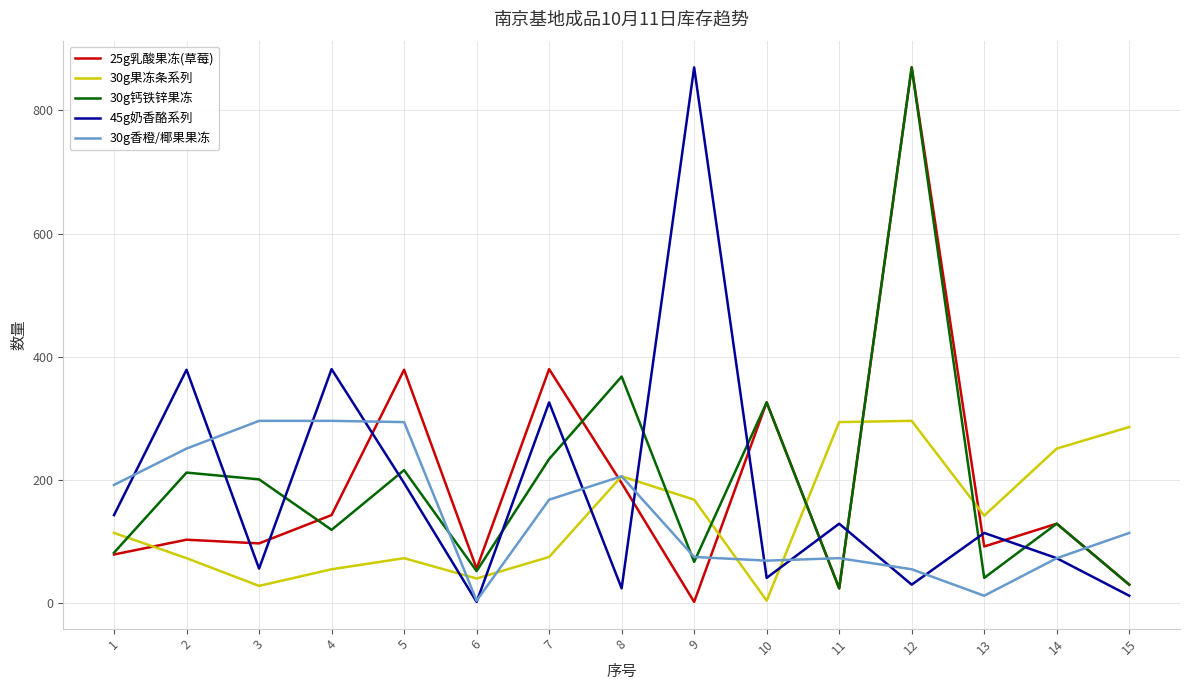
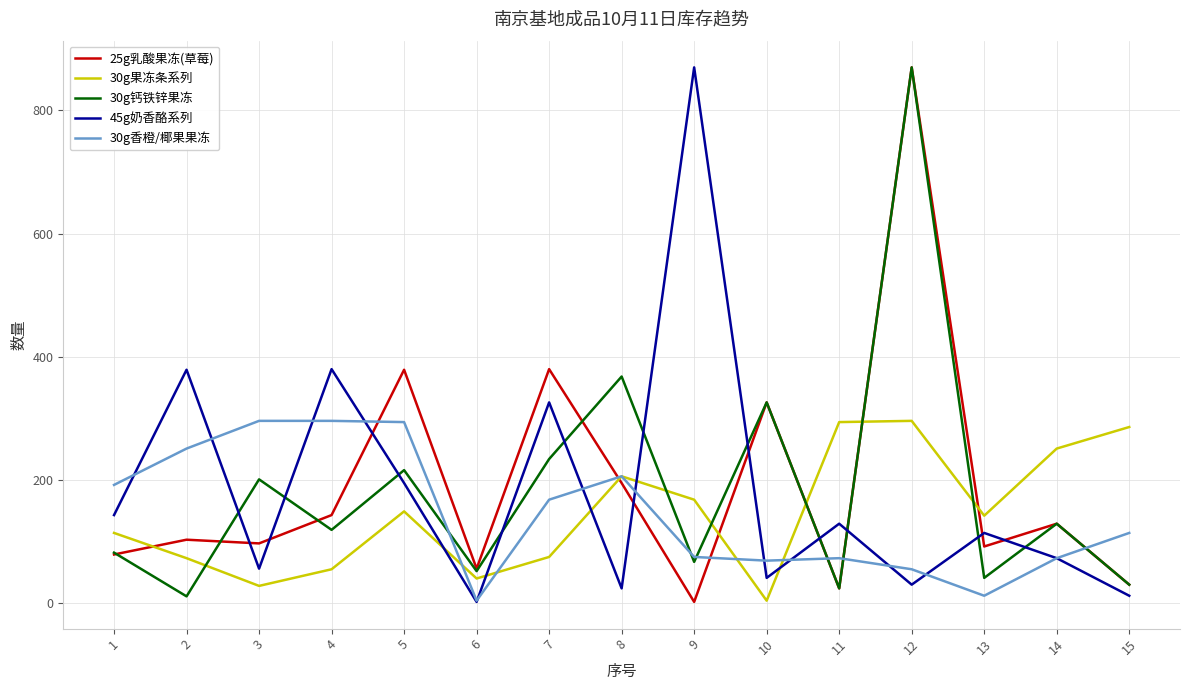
  {
    "25g乳酸果冻(草莓)": {
      "2": 100,
      "3": 100,
      "4": 140,
      "5": 380,
      "7": 380,
      "8": 200,
      "9": 0,
      "13": 90
    },
    "30g果冻条系列": {
      "1": 110,
      "2": 70,
      "3": 30,
      "4": 60,
-     "5": 70,
+     "5": 150,
      "6": 40,
      "7": 80,
      "9": 170,
      "10": 0,
      "11": 290,
      "12": 300,
      "13": 140,
      "14": 250,
      "15": 290
    },
    "30g钙铁锌果冻": {
-     "2": 210,
+     "2": 10,
      "3": 200,
      "4": 120,
      "5": 220,
      "7": 230,
      "8": 370,
      "9": 70,
      "13": 40
    },
    "45g奶香酪系列": {
      "1": 140,
      "2": 380,
      "3": 60,
      "4": 380,
      "5": 200,
      "7": 330,
      "8": 20,
      "9": 870,
      "10": 40,
      "11": 130,
      "12": 30,
      "13": 110,
      "15": 10
    },
    "30g香橙/椰果果冻": {
      "1": 190,
      "2": 250,
      "3": 300,
      "4": 300,
      "5": 290,
      "7": 170,
      "9": 80,
      "10": 70,
      "11": 70,
      "12": 60,
      "13": 10,
      "15": 110
    }
  }
